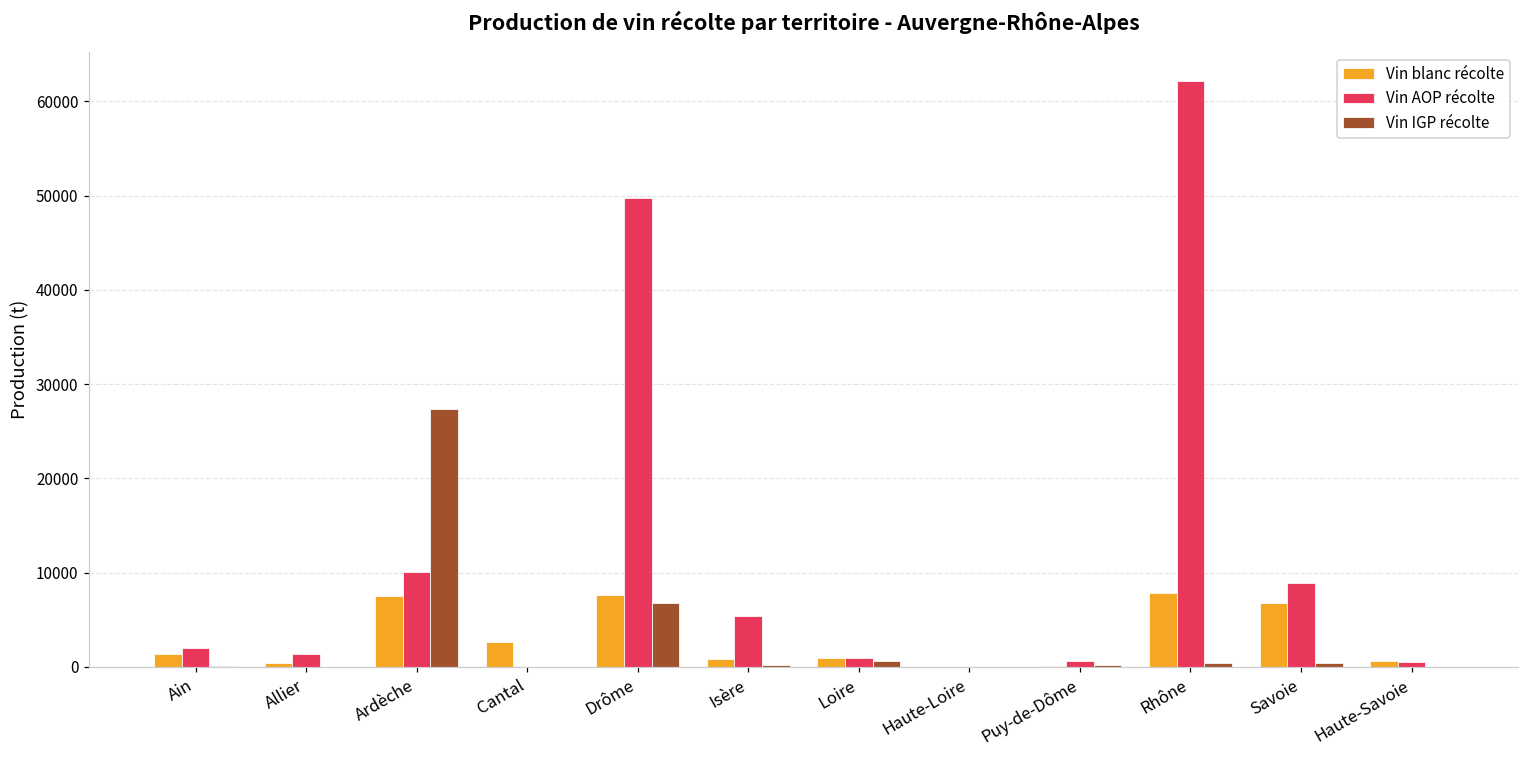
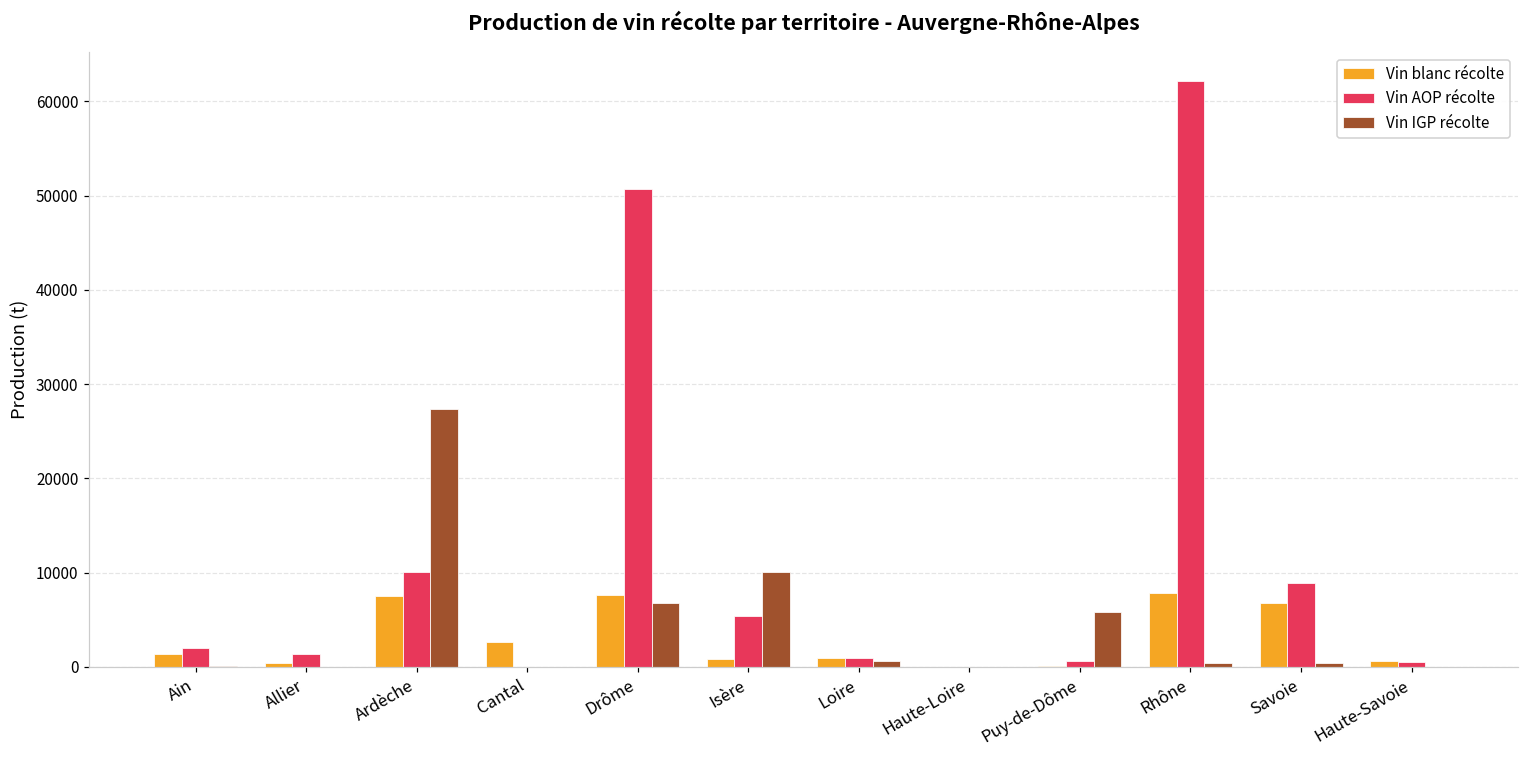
  {
    "Vin blanc récolte": {
      "Ain": 1000,
      "Allier": 0,
      "Ardèche": 8000,
      "Cantal": 3000,
      "Drôme": 8000,
      "Isère": 1000,
      "Loire": 1000,
      "Rhône": 8000,
      "Savoie": 7000,
      "Haute-Savoie": 1000
    },
    "Vin AOP récolte": {
      "Ain": 2000,
      "Allier": 1000,
      "Ardèche": 10000,
-     "Drôme": 50000,
+     "Drôme": 51000,
      "Isère": 5000,
      "Loire": 1000,
      "Haute-Loire": 0,
      "Puy-de-Dôme": 1000,
      "Rhône": 62000,
      "Savoie": 9000,
      "Haute-Savoie": 1000
    },
    "Vin IGP récolte": {
      "Ardèche": 27000,
      "Drôme": 7000,
-     "Isère": 0,
+     "Isère": 10000,
      "Loire": 1000,
      "Haute-Loire": 0,
-     "Puy-de-Dôme": 0,
+     "Puy-de-Dôme": 6000,
      "Rhône": 0,
      "Savoie": 0
    }
  }
